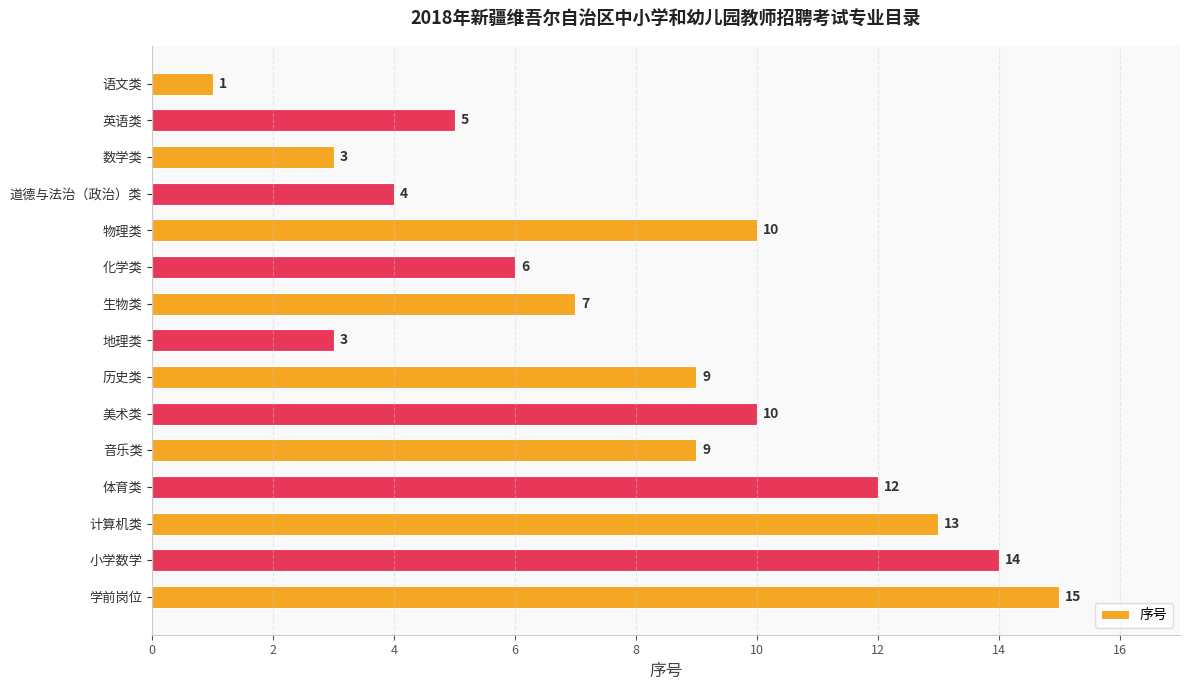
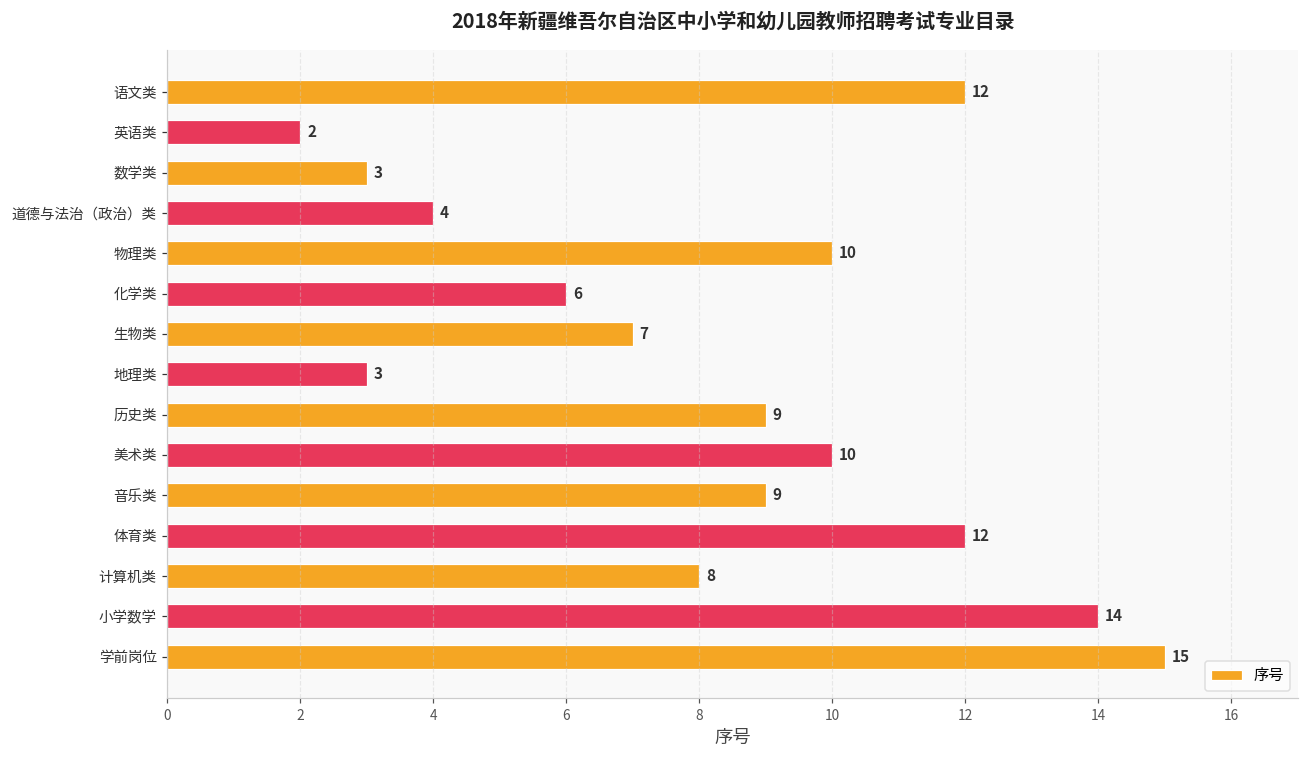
  {
-   "语文类": 1,
-   "英语类": 5,
+   "语文类": 12,
+   "英语类": 2,
    "数学类": 3,
    "道德与法治（政治）类": 4,
    "物理类": 10,
    "化学类": 6,
    "生物类": 7,
    "地理类": 3,
    "历史类": 9,
    "美术类": 10,
    "音乐类": 9,
    "体育类": 12,
-   "计算机类": 13,
+   "计算机类": 8,
    "小学数学": 14,
    "学前岗位": 15
  }
